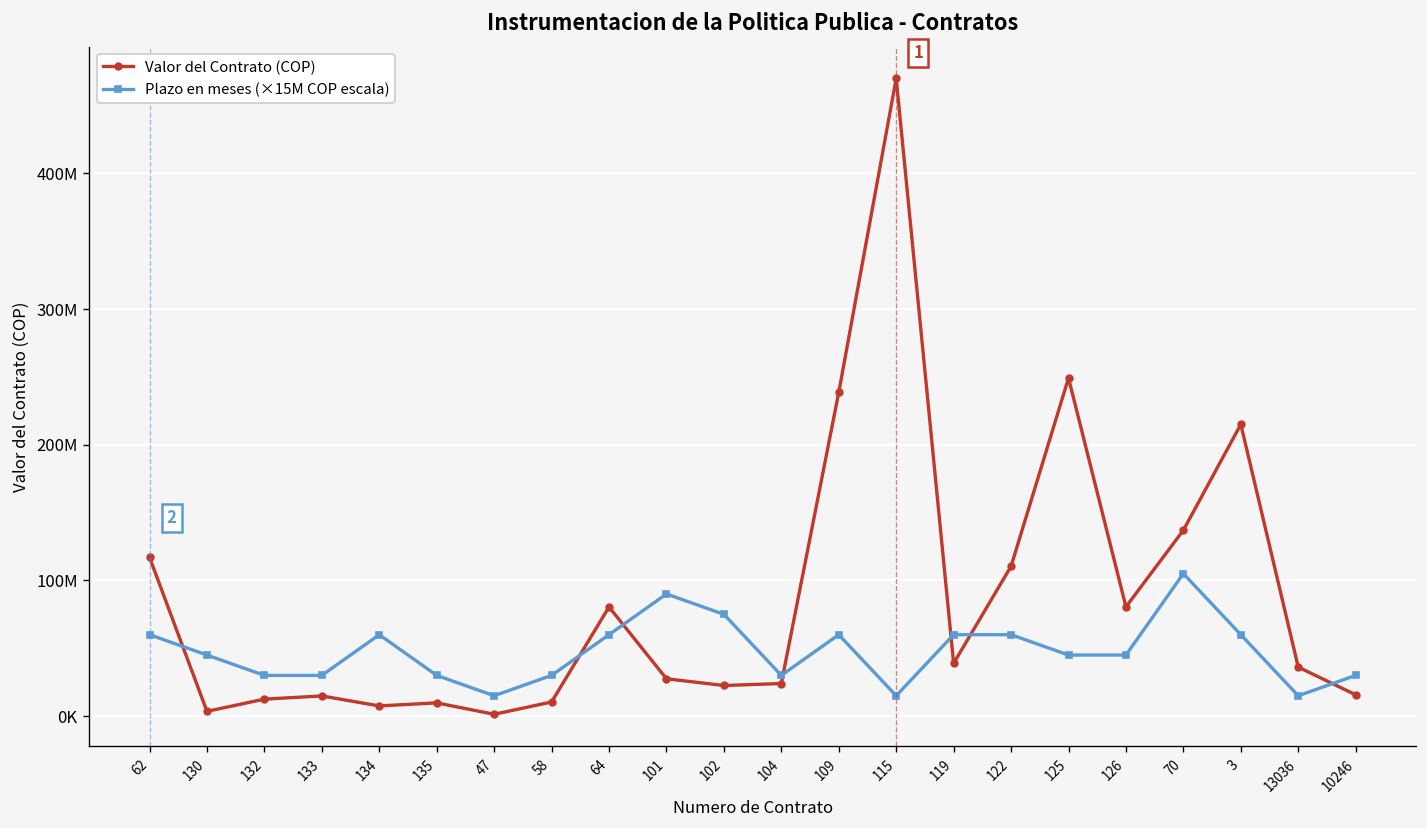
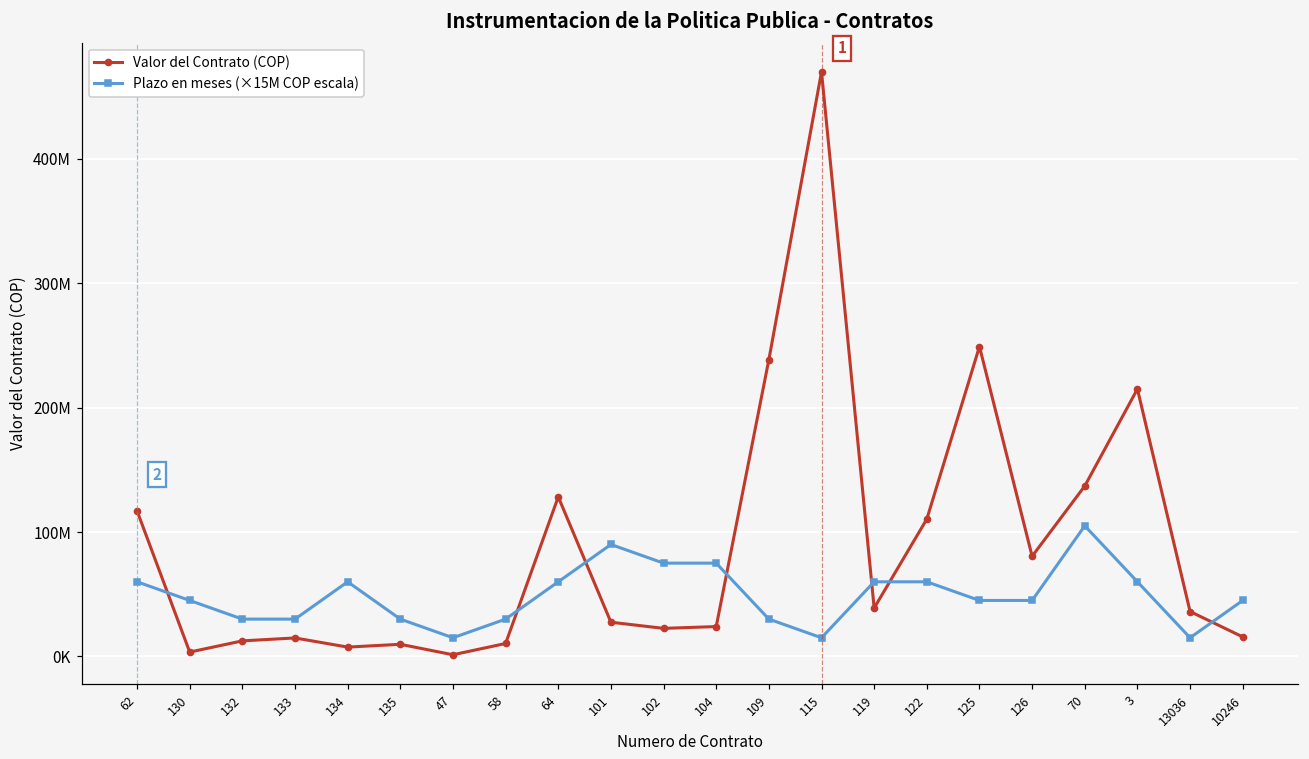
  {
    "Valor del Contrato (COP)": {
      "62": 117000000,
      "130": 4000000,
      "132": 13000000,
      "133": 15000000,
      "134": 8000000,
      "135": 10000000,
      "47": 1000000,
      "58": 10000000,
-     "64": 80000000,
+     "64": 128000000,
      "101": 28000000,
      "102": 23000000,
      "104": 24000000,
      "109": 239000000,
      "119": 39000000,
      "122": 110000000,
      "125": 249000000,
      "126": 81000000,
      "70": 137000000,
      "3": 215000000,
      "13036": 36000000,
      "10246": 16000000
    },
    "Plazo en meses (×15M COP escala)": {
      "62": 60000000,
      "130": 45000000,
      "132": 30000000,
      "133": 30000000,
      "134": 60000000,
      "135": 30000000,
      "47": 15000000,
      "58": 30000000,
      "64": 60000000,
      "101": 90000000,
      "102": 75000000,
-     "104": 30000000,
-     "109": 60000000,
+     "104": 75000000,
+     "109": 30000000,
      "115": 15000000,
      "119": 60000000,
      "122": 60000000,
      "125": 45000000,
      "126": 45000000,
      "70": 105000000,
      "3": 60000000,
      "13036": 15000000,
-     "10246": 30000000
+     "10246": 45000000
    }
  }
